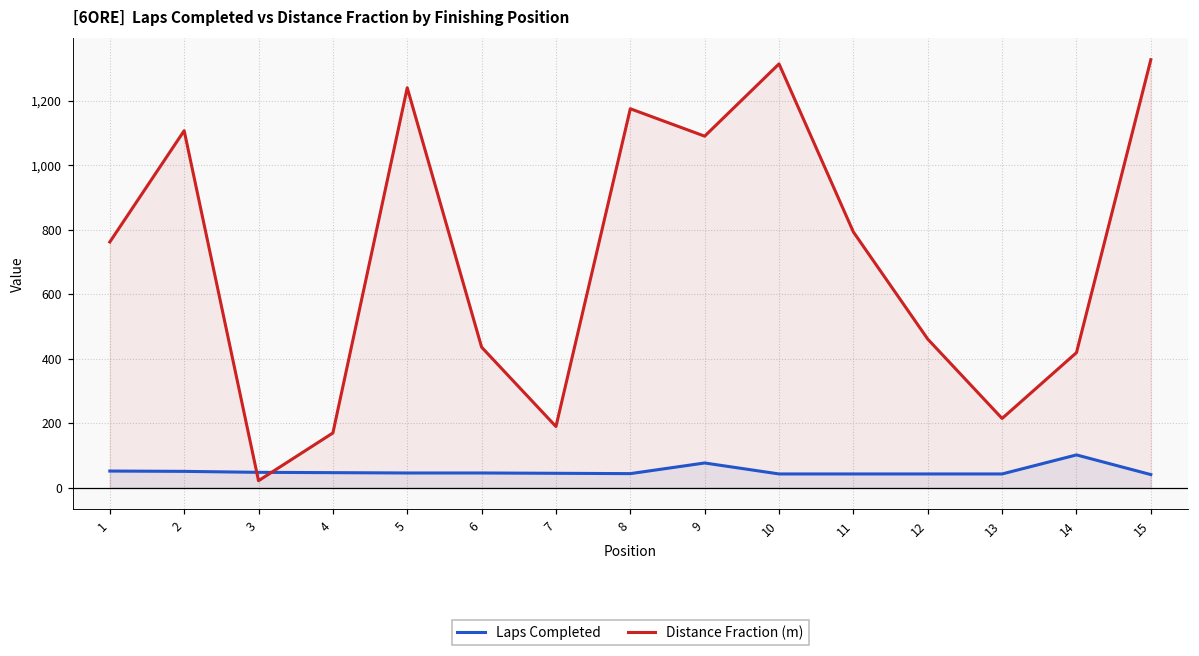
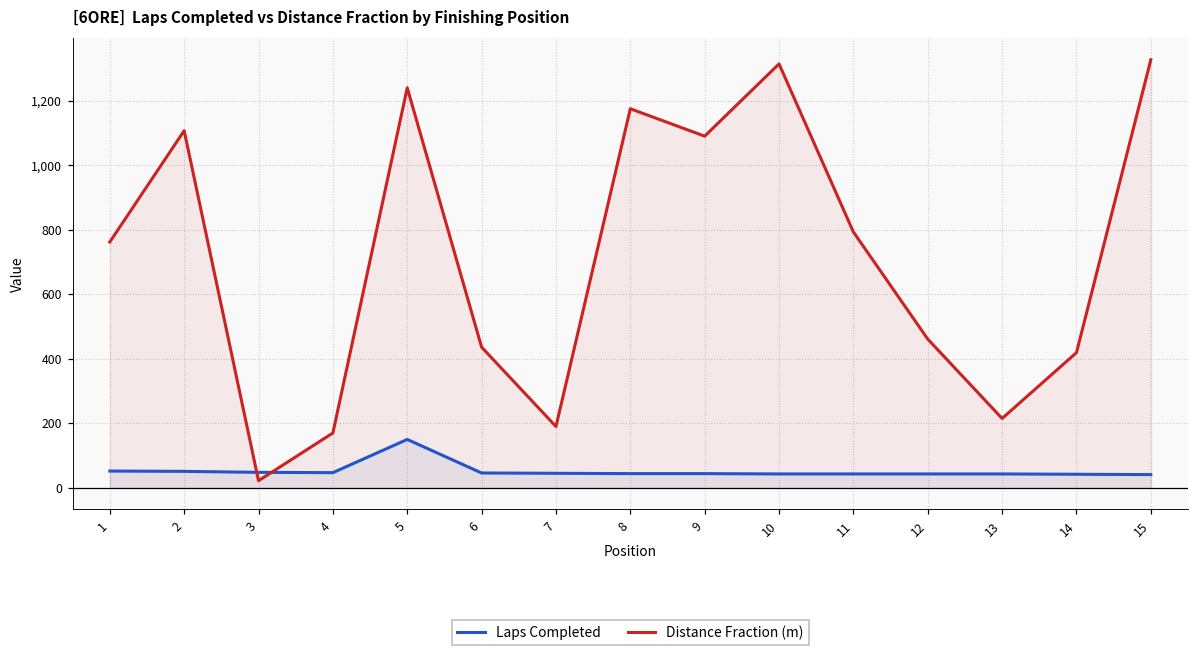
  {
    "Laps Completed": {
      "1": "50",
      "2": "50",
      "3": "50",
      "4": "50",
-     "5": "50",
+     "5": "150",
      "6": "50",
      "7": "50",
      "8": "40",
-     "9": "80",
+     "9": "40",
      "10": "40",
      "11": "40",
      "12": "40",
      "13": "40",
-     "14": "100",
+     "14": "40",
      "15": "40"
    },
    "Distance Fraction (m)": {
      "1": "760",
      "2": "1,110",
      "3": "20",
      "4": "170",
      "5": "1,240",
      "6": "440",
      "7": "190",
      "8": "1,180",
      "9": "1,090",
      "10": "1,310",
      "11": "790",
      "12": "460",
      "13": "220",
      "14": "420",
      "15": "1,330"
    }
  }
